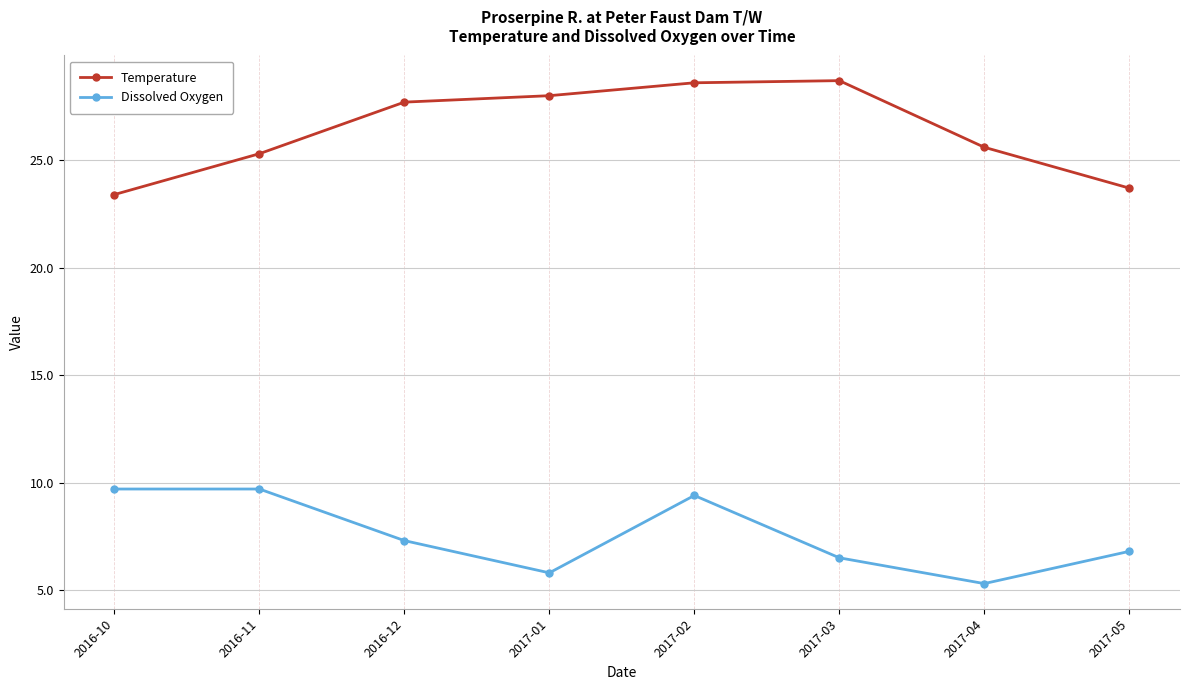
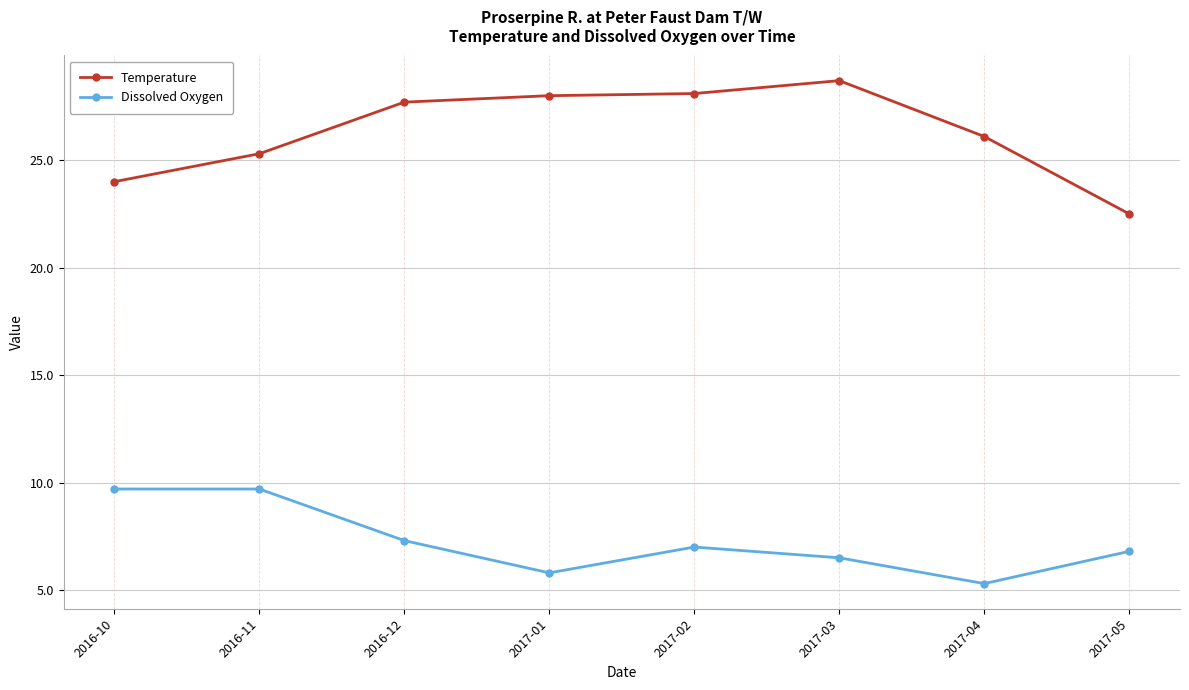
  {
    "Temperature": {
-     "2016-10": 23.4,
+     "2016-10": 24.0,
      "2016-11": 25.3,
      "2016-12": 27.7,
      "2017-01": 28.0,
-     "2017-02": 28.6,
+     "2017-02": 28.1,
      "2017-03": 28.7,
-     "2017-04": 25.6,
-     "2017-05": 23.7
+     "2017-04": 26.1,
+     "2017-05": 22.5
    },
    "Dissolved Oxygen": {
      "2016-10": 9.7,
      "2016-11": 9.7,
      "2016-12": 7.3,
      "2017-01": 5.8,
-     "2017-02": 9.4,
+     "2017-02": 7.0,
      "2017-03": 6.5,
      "2017-04": 5.3,
      "2017-05": 6.8
    }
  }
